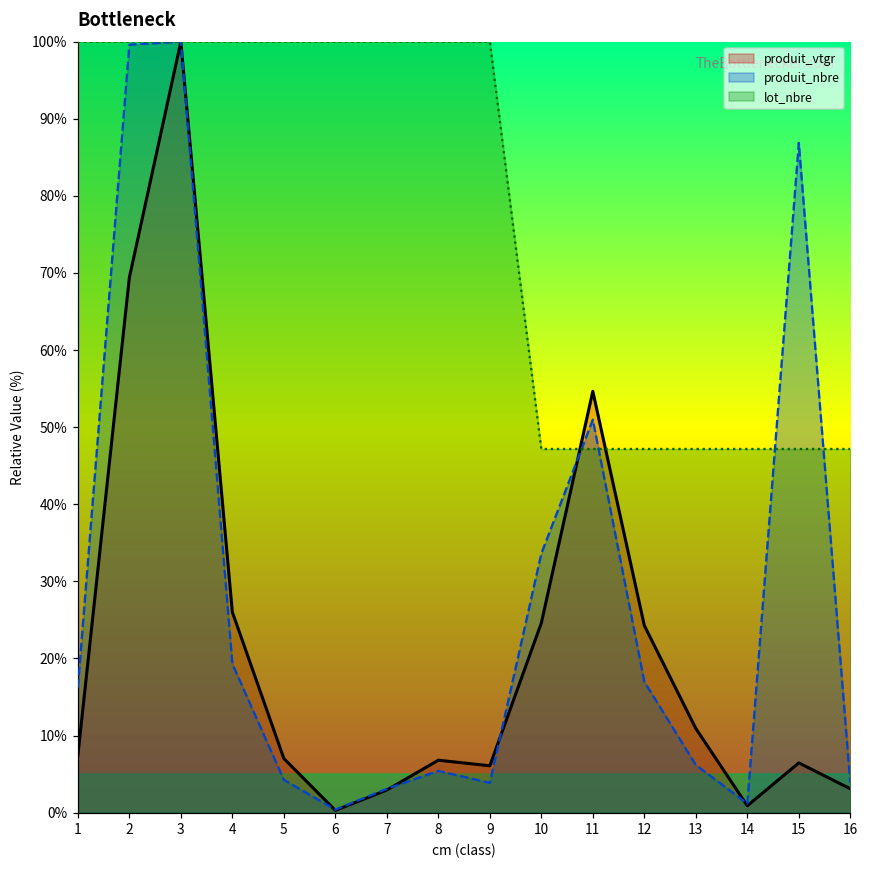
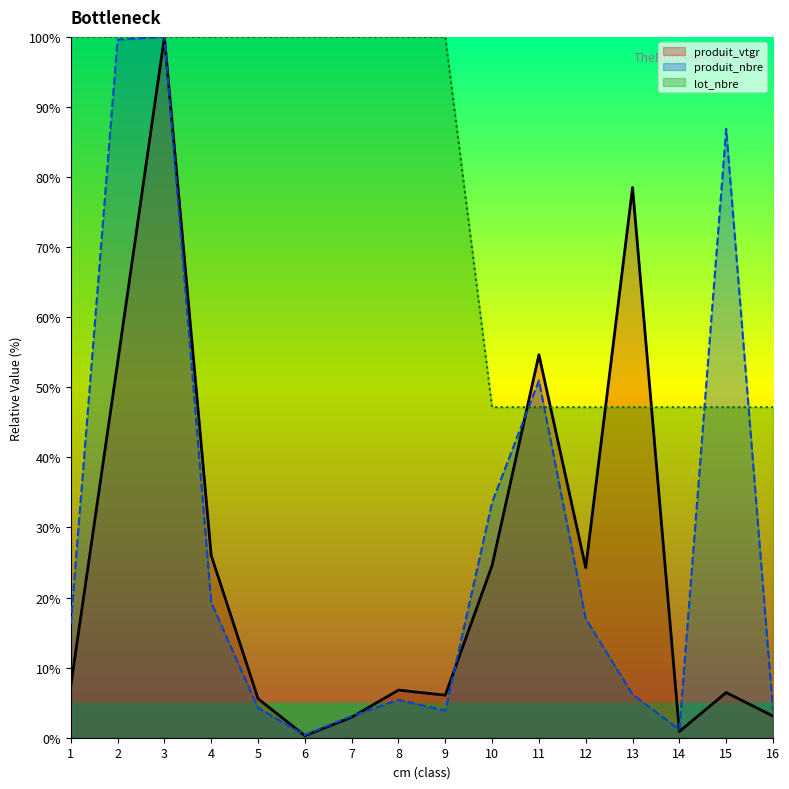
  {
    "produit_vtgr": {
      "1": "7%",
-     "2": "69%",
+     "2": "53%",
      "4": "26%",
-     "5": "7%",
+     "5": "6%",
      "8": "7%",
      "9": "6%",
      "10": "25%",
      "11": "55%",
      "12": "24%",
-     "13": "11%",
+     "13": "79%",
      "15": "6%"
    },
    "produit_nbre": {
      "1": "16%",
      "2": "100%",
      "4": "19%",
      "8": "5%",
      "10": "34%",
      "11": "51%",
      "12": "17%",
      "13": "6%",
      "15": "87%"
    },
    "lot_nbre": {
      "1": "100%",
      "2": "100%",
      "4": "100%",
      "5": "100%",
      "6": "100%",
      "7": "100%",
      "8": "100%",
      "9": "100%",
      "10": "47%",
      "11": "47%",
      "12": "47%",
      "13": "47%",
      "14": "47%",
      "15": "47%",
      "16": "47%"
    }
  }
